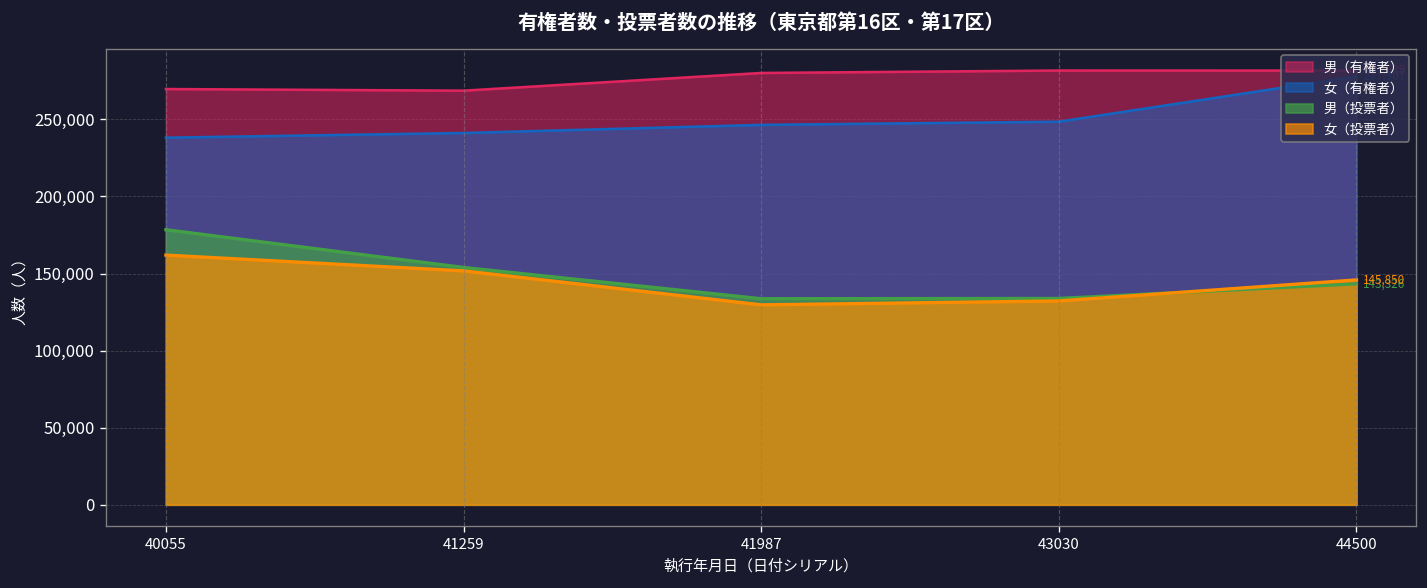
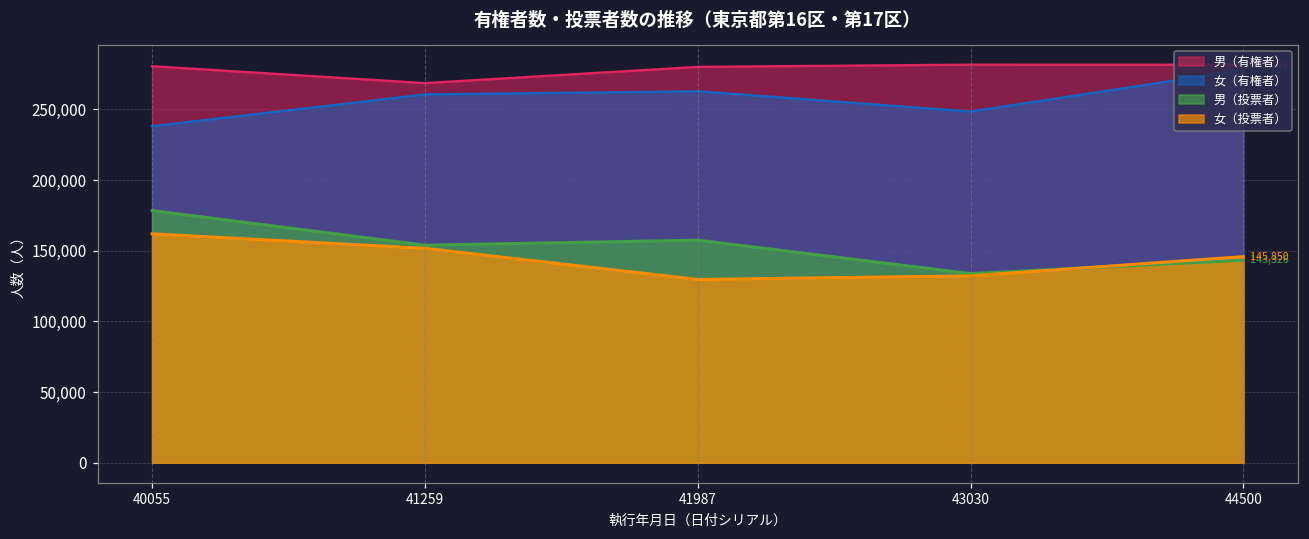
  {
    "男（有権者）": {
-     "40055": "270,000",
+     "40055": "281,000",
      "41259": "269,000",
      "41987": "280,000",
      "43030": "282,000"
    },
    "女（有権者）": {
      "40055": "238,000",
-     "41259": "241,000",
-     "41987": "246,000",
+     "41259": "261,000",
+     "41987": "263,000",
      "43030": "248,000"
    },
    "男（投票者）": {
      "40055": "178,000",
      "41259": "154,000",
-     "41987": "134,000"
+     "41987": "157,000"
    },
    "女（投票者）": {
      "40055": "162,000",
      "41259": "152,000",
      "41987": "130,000"
    }
  }
